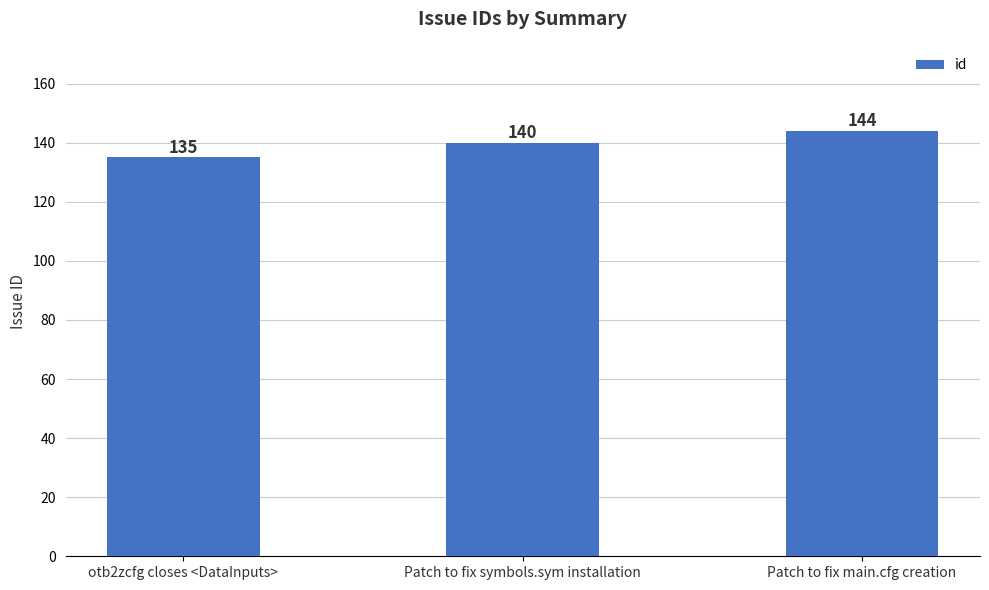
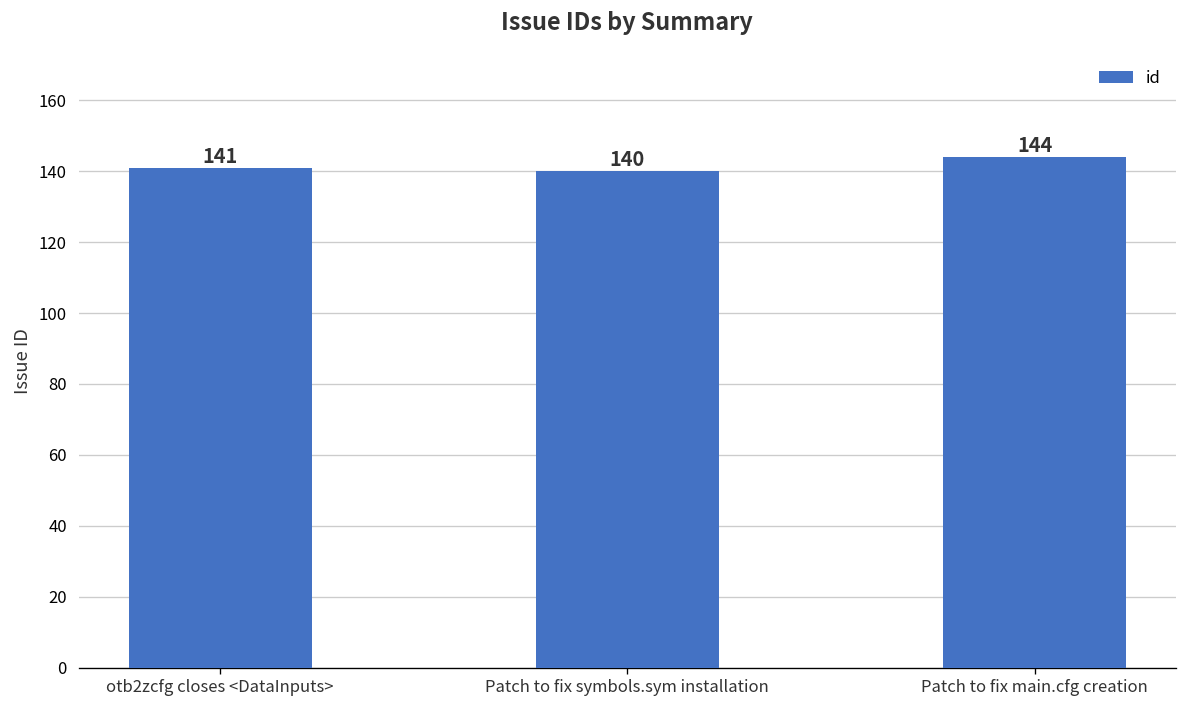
  {
-   "otb2zcfg closes <DataInputs>": 135,
+   "otb2zcfg closes <DataInputs>": 141,
    "Patch to fix symbols.sym installation": 140,
    "Patch to fix main.cfg creation": 144
  }
